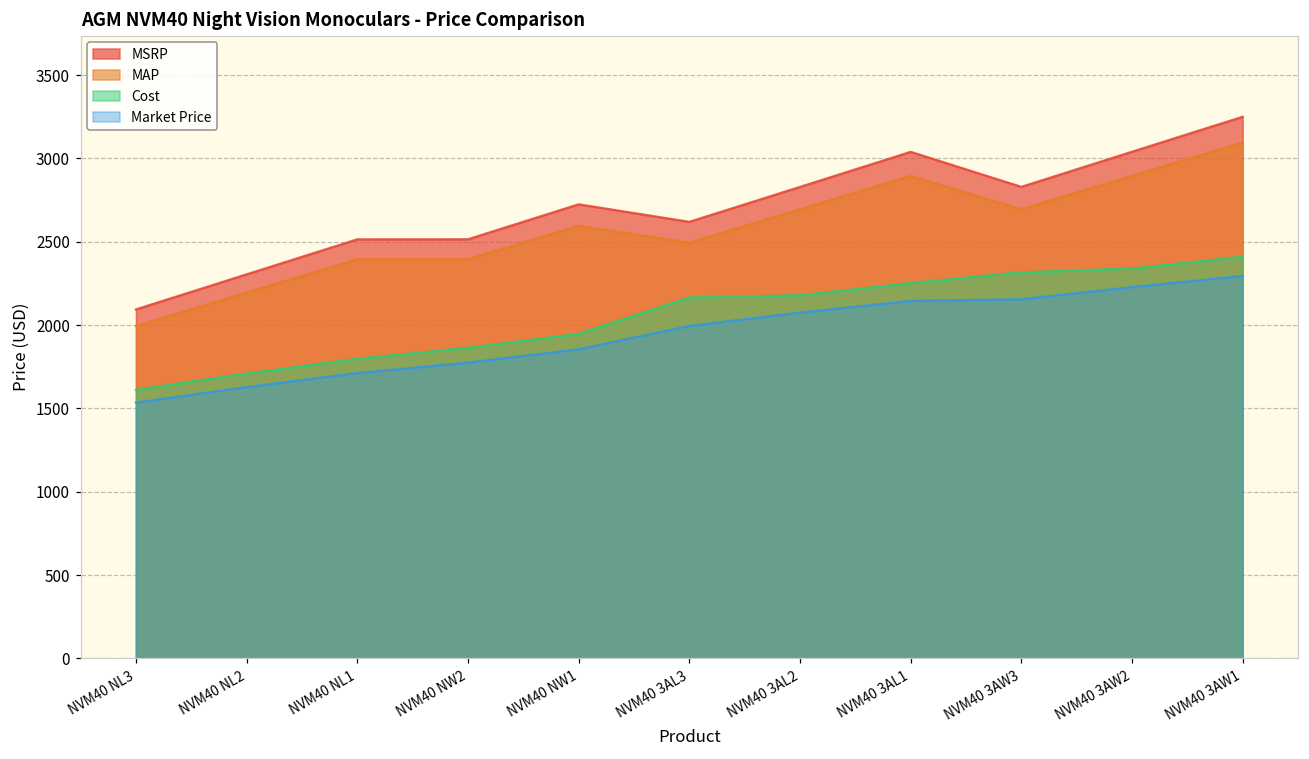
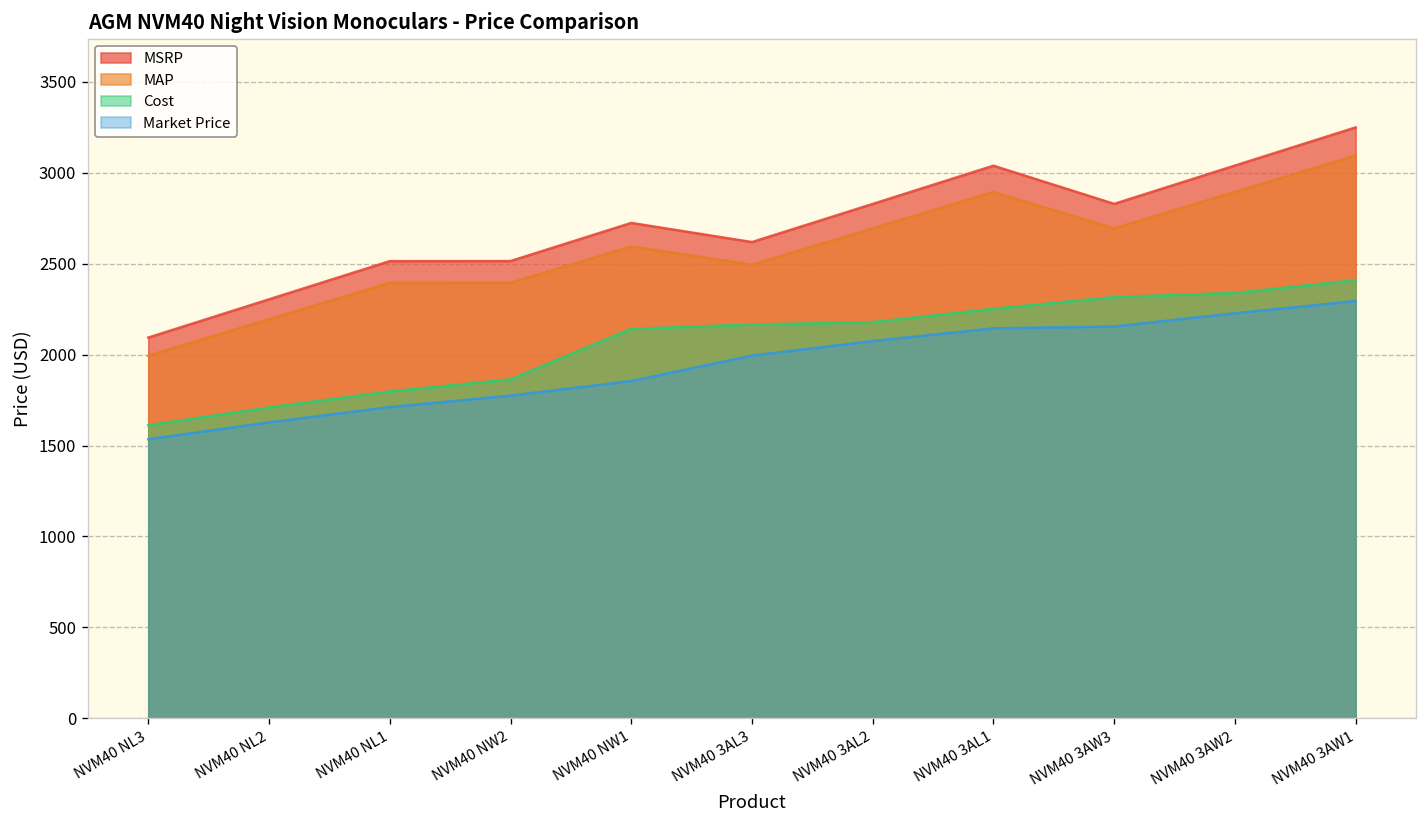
  {
    "Cost": {
      "NVM40 NL3": 1610,
      "NVM40 NL2": 1710,
      "NVM40 NL1": 1800,
      "NVM40 NW2": 1860,
-     "NVM40 NW1": 1950,
+     "NVM40 NW1": 2140,
      "NVM40 3AL3": 2170,
      "NVM40 3AL2": 2180,
      "NVM40 3AL1": 2250,
      "NVM40 3AW3": 2320,
      "NVM40 3AW2": 2340,
      "NVM40 3AW1": 2410
    },
    "Market Price": {
      "NVM40 NL3": 1540,
      "NVM40 NL2": 1630,
      "NVM40 NL1": 1710,
      "NVM40 NW2": 1780,
      "NVM40 NW1": 1860,
      "NVM40 3AL3": 2000,
      "NVM40 3AL2": 2080,
      "NVM40 3AL1": 2150,
      "NVM40 3AW3": 2160,
      "NVM40 3AW2": 2230,
      "NVM40 3AW1": 2300
    }
  }
